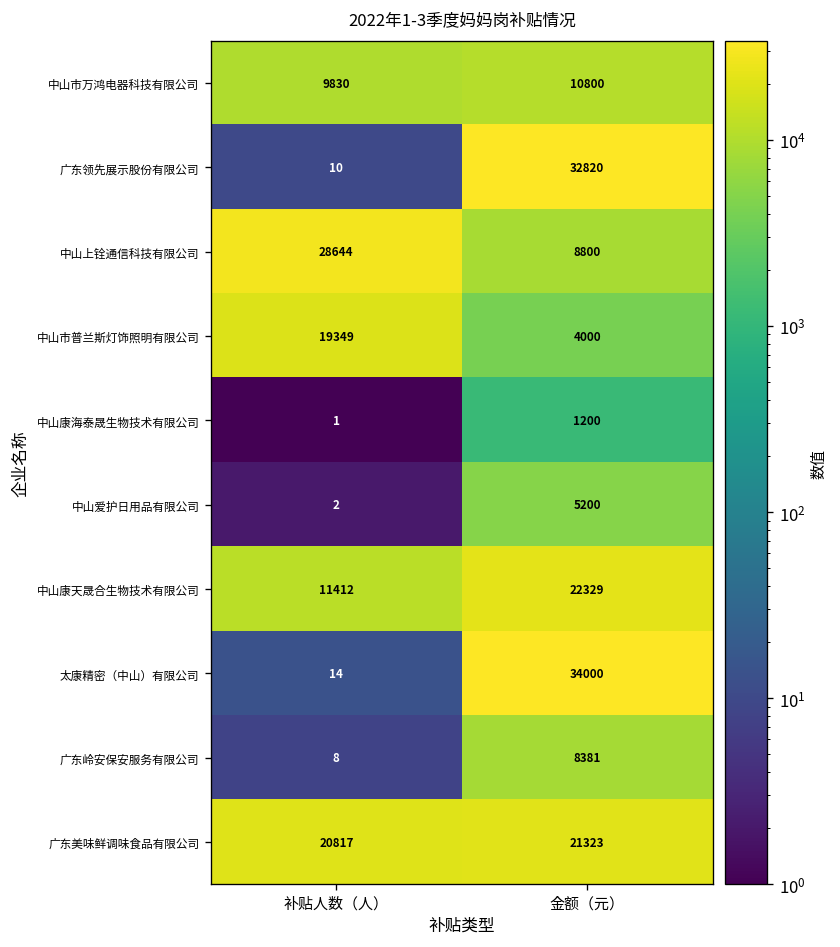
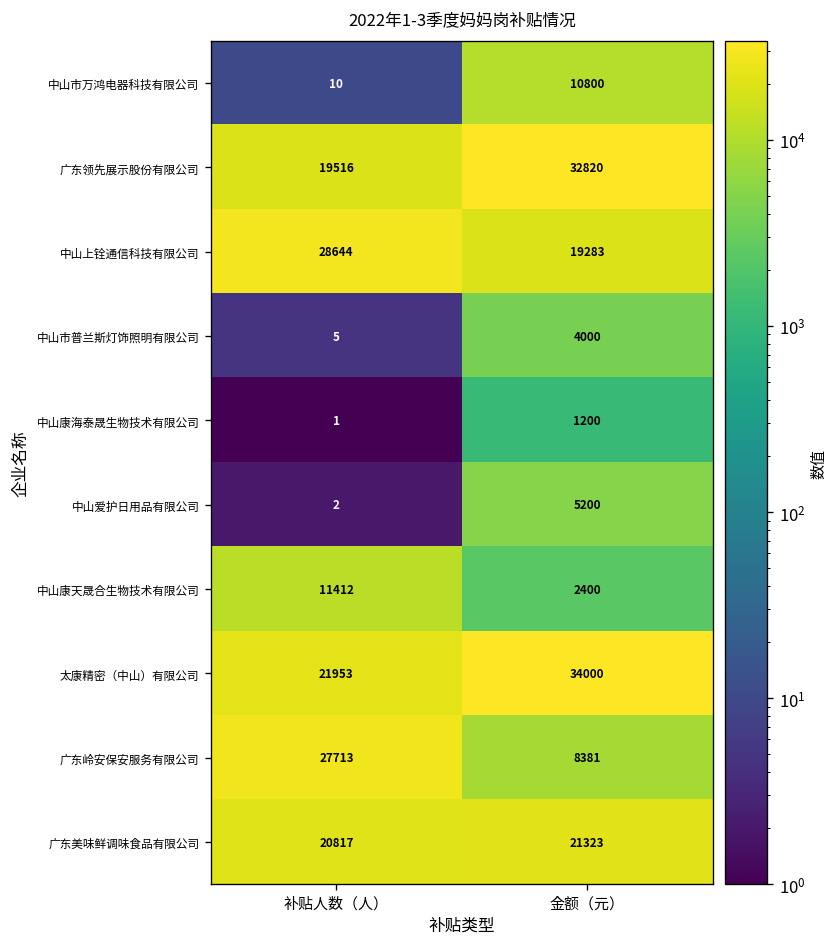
  {
    "中山市万鸿电器科技有限公司": {
-     "补贴人数（人）": 9830,
+     "补贴人数（人）": 10,
      "金额（元）": 10800
    },
    "广东领先展示股份有限公司": {
-     "补贴人数（人）": 10,
+     "补贴人数（人）": 19516,
      "金额（元）": 32820
    },
    "中山上铨通信科技有限公司": {
      "补贴人数（人）": 28644,
-     "金额（元）": 8800
+     "金额（元）": 19283
    },
    "中山市普兰斯灯饰照明有限公司": {
-     "补贴人数（人）": 19349,
+     "补贴人数（人）": 5,
      "金额（元）": 4000
    },
    "中山康海泰晟生物技术有限公司": {
      "补贴人数（人）": 1,
      "金额（元）": 1200
    },
    "中山爱护日用品有限公司": {
      "补贴人数（人）": 2,
      "金额（元）": 5200
    },
    "中山康天晟合生物技术有限公司": {
      "补贴人数（人）": 11412,
-     "金额（元）": 22329
+     "金额（元）": 2400
    },
    "太康精密（中山）有限公司": {
-     "补贴人数（人）": 14,
+     "补贴人数（人）": 21953,
      "金额（元）": 34000
    },
    "广东岭安保安服务有限公司": {
-     "补贴人数（人）": 8,
+     "补贴人数（人）": 27713,
      "金额（元）": 8381
    },
    "广东美味鲜调味食品有限公司": {
      "补贴人数（人）": 20817,
      "金额（元）": 21323
    }
  }
